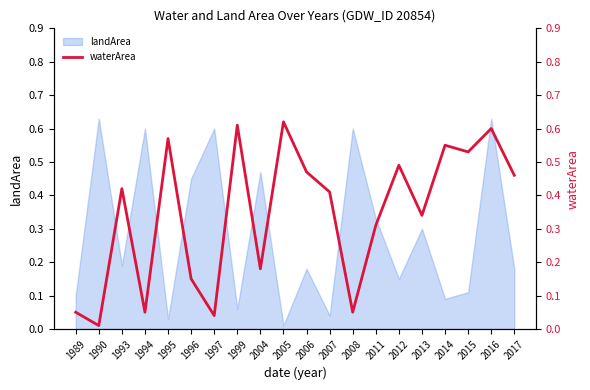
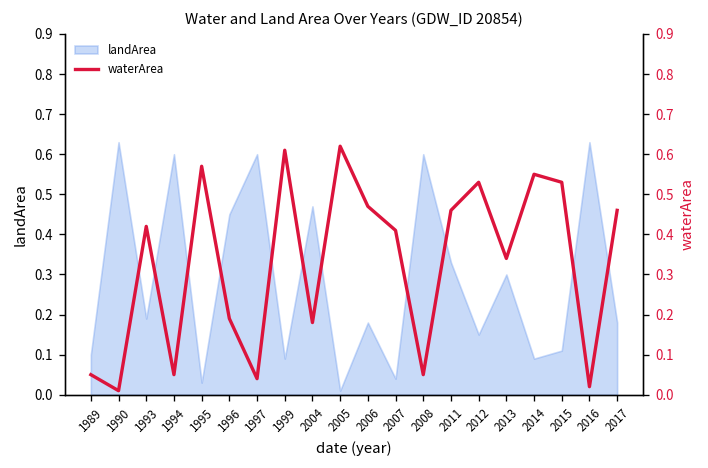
  {
    "landArea": {
      "1989": 0.10,
      "1990": 0.63,
      "1993": 0.19,
      "1994": 0.60,
      "1995": 0.03,
      "1996": 0.45,
      "1997": 0.60,
-     "1999": 0.06,
+     "1999": 0.09,
      "2004": 0.47,
      "2005": 0.01,
      "2006": 0.18,
      "2007": 0.04,
      "2008": 0.60,
      "2011": 0.33,
      "2012": 0.15,
      "2013": 0.30,
      "2014": 0.09,
      "2015": 0.11,
      "2016": 0.63,
      "2017": 0.18
    },
    "waterArea": {
      "1989": 0.05,
      "1990": 0.01,
      "1993": 0.42,
      "1994": 0.05,
      "1995": 0.57,
-     "1996": 0.15,
+     "1996": 0.19,
      "1997": 0.04,
      "1999": 0.61,
      "2004": 0.18,
      "2005": 0.62,
      "2006": 0.47,
      "2007": 0.41,
      "2008": 0.05,
-     "2011": 0.31,
-     "2012": 0.49,
+     "2011": 0.46,
+     "2012": 0.53,
      "2013": 0.34,
      "2014": 0.55,
      "2015": 0.53,
-     "2016": 0.60,
+     "2016": 0.02,
      "2017": 0.46
    }
  }
